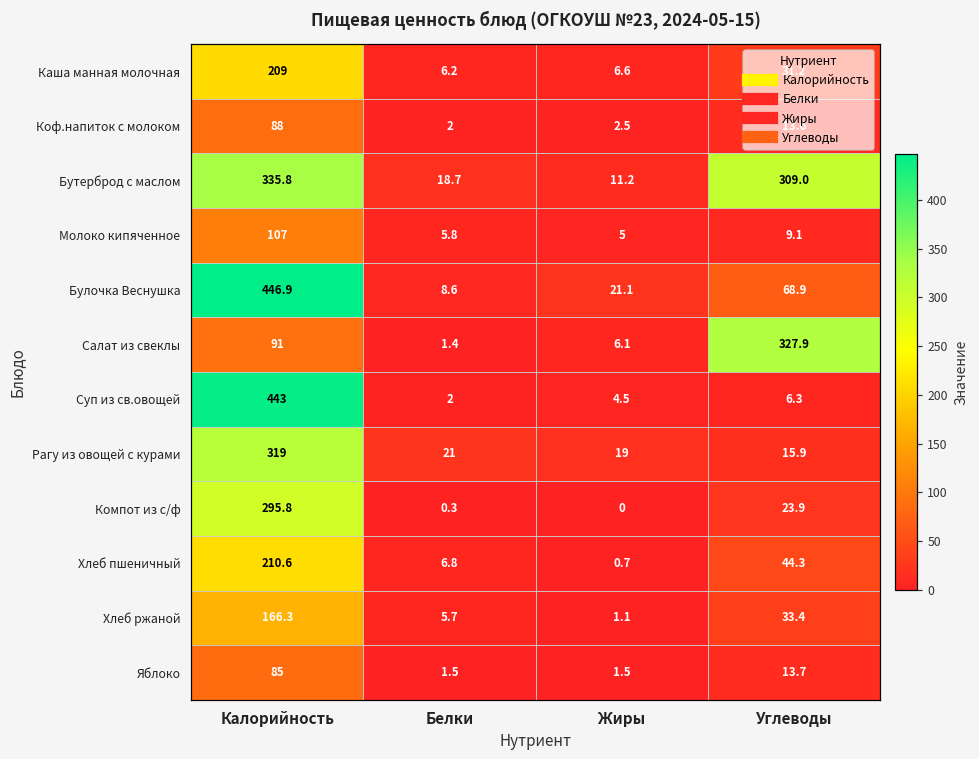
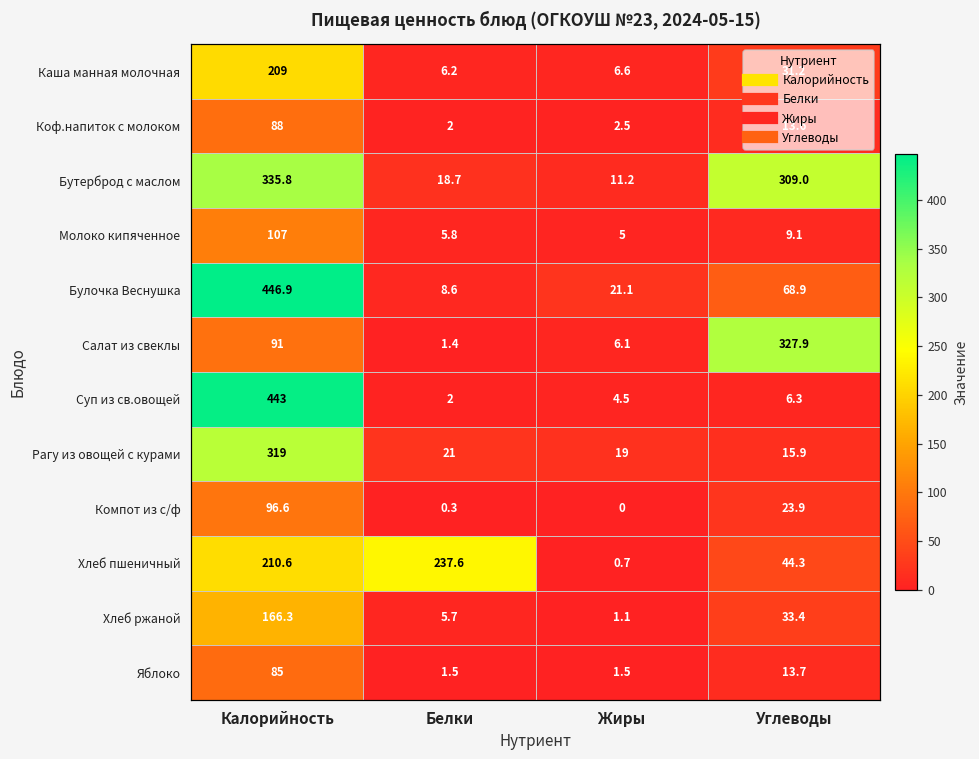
  {
    "Каша манная молочная": {
      "Калорийность": 209,
      "Белки": 6.2,
      "Жиры": 6.6
    },
    "Коф.напиток с молоком": {
      "Калорийность": 88,
      "Белки": 2,
      "Жиры": 2.5
    },
    "Бутерброд с маслом": {
      "Калорийность": 335.8,
      "Белки": 18.7,
      "Жиры": 11.2,
      "Углеводы": 309.0
    },
    "Молоко кипяченное": {
      "Калорийность": 107,
      "Белки": 5.8,
      "Жиры": 5,
      "Углеводы": 9.1
    },
    "Булочка Веснушка": {
      "Калорийность": 446.9,
      "Белки": 8.6,
      "Жиры": 21.1,
      "Углеводы": 68.9
    },
    "Салат из свеклы": {
      "Калорийность": 91,
      "Белки": 1.4,
      "Жиры": 6.1,
      "Углеводы": 327.9
    },
    "Суп из св.овощей": {
      "Калорийность": 443,
      "Белки": 2,
      "Жиры": 4.5,
      "Углеводы": 6.3
    },
    "Рагу из овощей с курами": {
      "Калорийность": 319,
      "Белки": 21,
      "Жиры": 19,
      "Углеводы": 15.9
    },
    "Компот из с/ф": {
-     "Калорийность": 295.8,
+     "Калорийность": 96.6,
      "Белки": 0.3,
      "Жиры": 0,
      "Углеводы": 23.9
    },
    "Хлеб пшеничный": {
      "Калорийность": 210.6,
-     "Белки": 6.8,
+     "Белки": 237.6,
      "Жиры": 0.7,
      "Углеводы": 44.3
    },
    "Хлеб ржаной": {
      "Калорийность": 166.3,
      "Белки": 5.7,
      "Жиры": 1.1,
      "Углеводы": 33.4
    },
    "Яблоко": {
      "Калорийность": 85,
      "Белки": 1.5,
      "Жиры": 1.5,
      "Углеводы": 13.7
    }
  }
